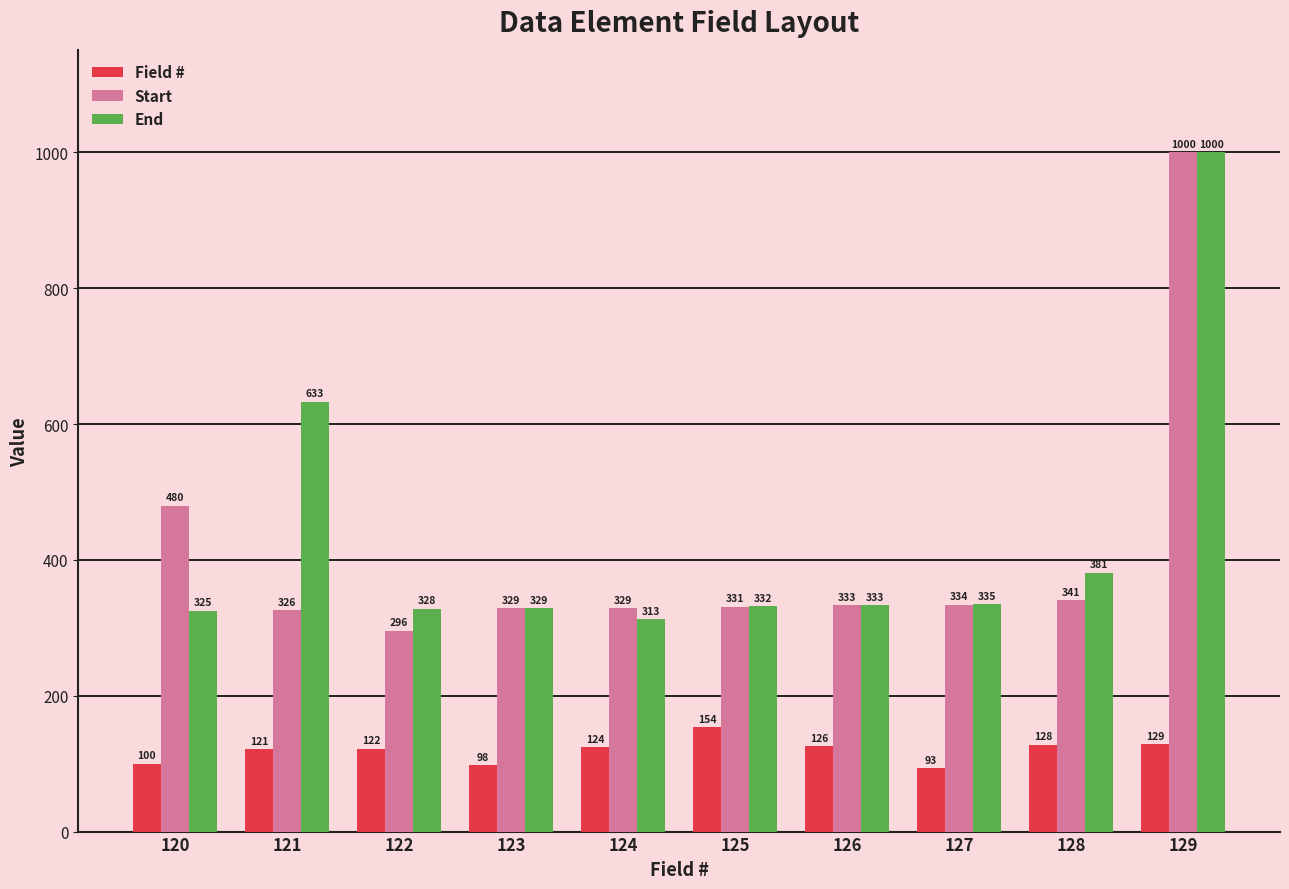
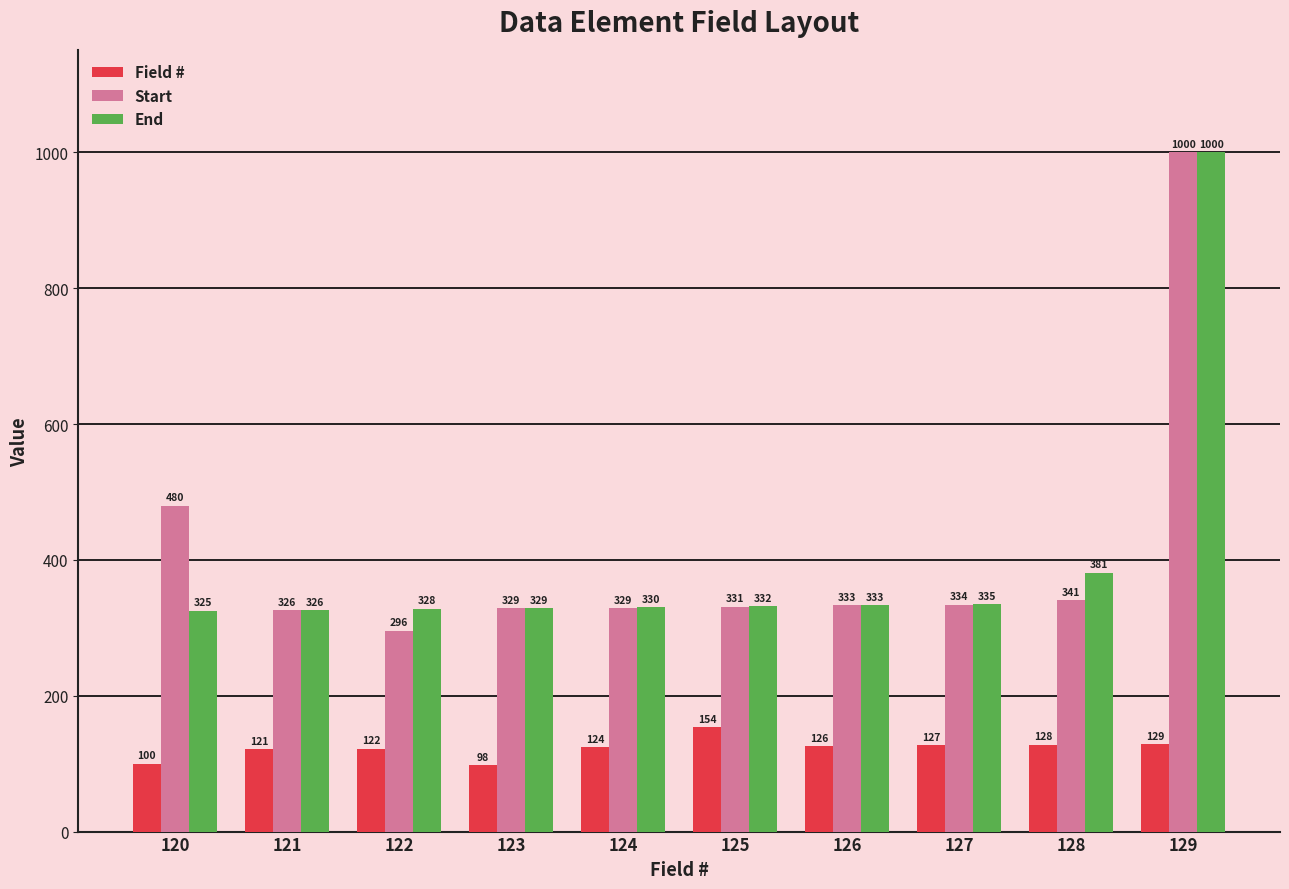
  {
    "Field #": {
      "120": 100,
      "121": 121,
      "122": 122,
      "123": 98,
      "124": 124,
      "125": 154,
      "126": 126,
-     "127": 93,
+     "127": 127,
      "128": 128,
      "129": 129
    },
    "Start": {
      "120": 480,
      "121": 326,
      "122": 296,
      "123": 329,
      "124": 329,
      "125": 331,
      "126": 333,
      "127": 334,
      "128": 341,
      "129": 1000
    },
    "End": {
      "120": 325,
-     "121": 633,
+     "121": 326,
      "122": 328,
      "123": 329,
-     "124": 313,
+     "124": 330,
      "125": 332,
      "126": 333,
      "127": 335,
      "128": 381,
      "129": 1000
    }
  }
